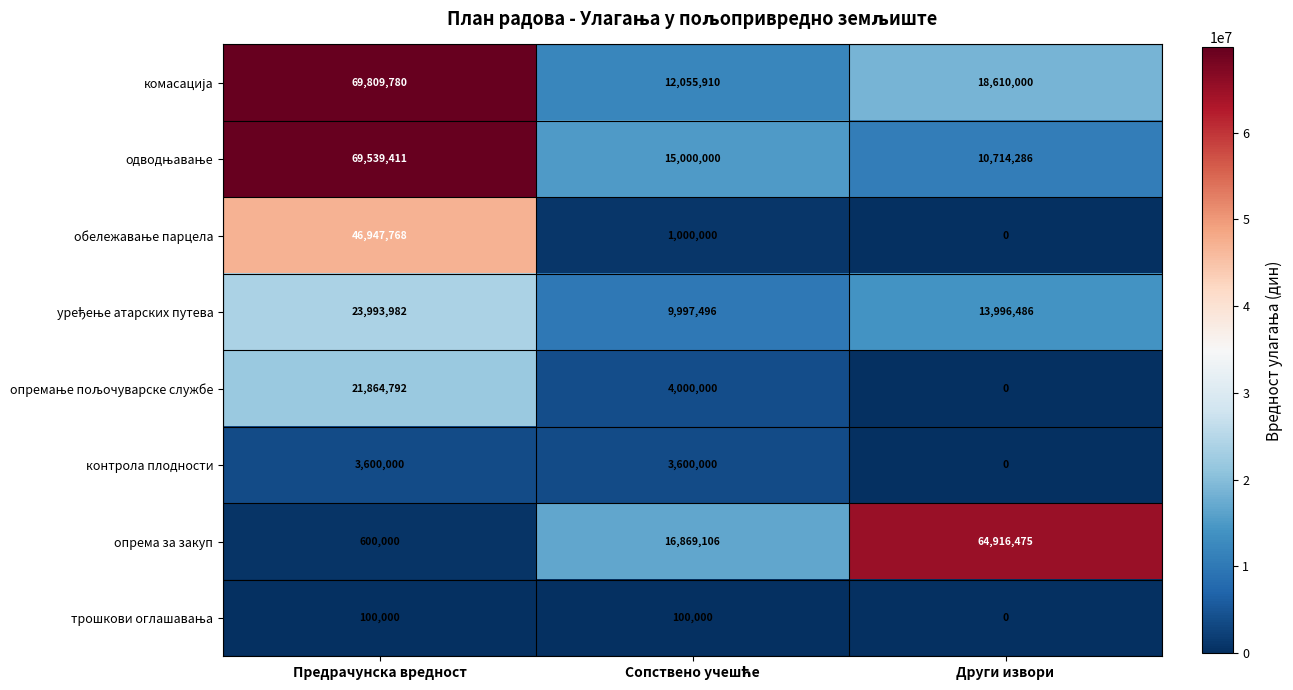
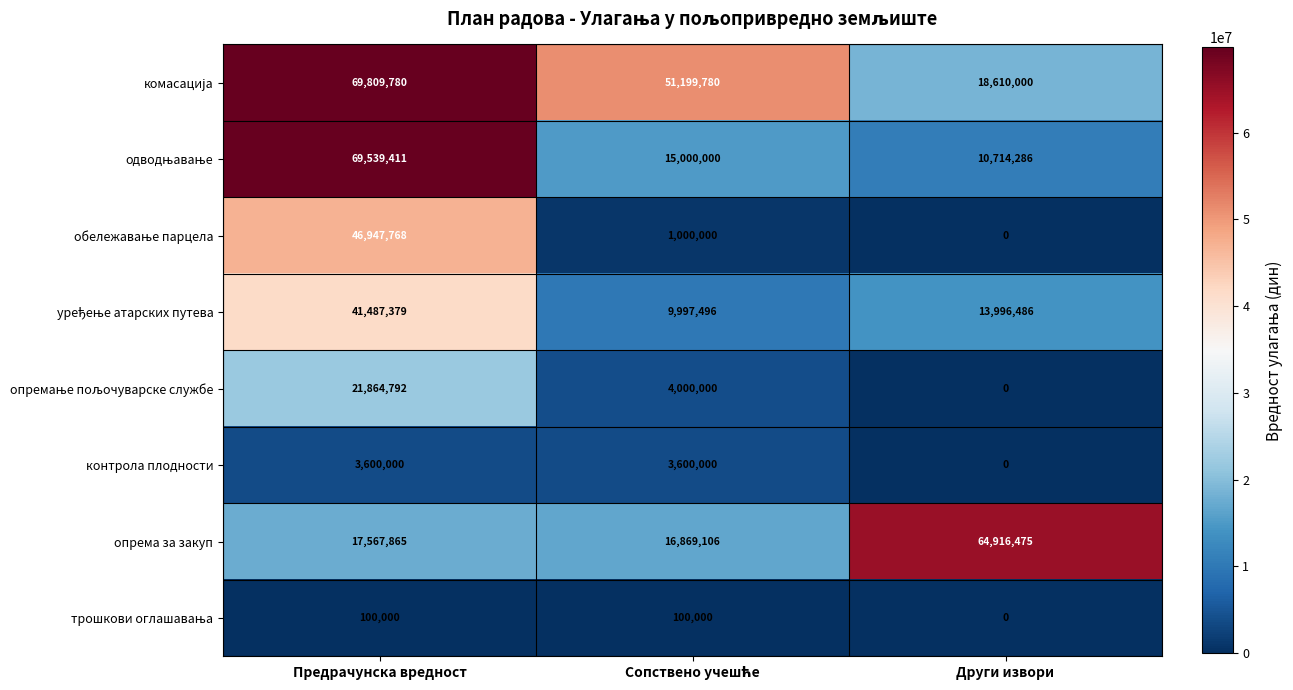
  {
    "комасација": {
      "Предрачунска вредност": "69,809,780",
-     "Сопствено учешће": "12,055,910",
+     "Сопствено учешће": "51,199,780",
      "Други извори": "18,610,000"
    },
    "одводњавање": {
      "Предрачунска вредност": "69,539,411",
      "Сопствено учешће": "15,000,000",
      "Други извори": "10,714,286"
    },
    "обележавање парцела": {
      "Предрачунска вредност": "46,947,768",
      "Сопствено учешће": "1,000,000",
      "Други извори": "0"
    },
    "уређење атарских путева": {
-     "Предрачунска вредност": "23,993,982",
+     "Предрачунска вредност": "41,487,379",
      "Сопствено учешће": "9,997,496",
      "Други извори": "13,996,486"
    },
    "опремање пољочуварске службе": {
      "Предрачунска вредност": "21,864,792",
      "Сопствено учешће": "4,000,000",
      "Други извори": "0"
    },
    "контрола плодности": {
      "Предрачунска вредност": "3,600,000",
      "Сопствено учешће": "3,600,000",
      "Други извори": "0"
    },
    "опрема за закуп": {
-     "Предрачунска вредност": "600,000",
+     "Предрачунска вредност": "17,567,865",
      "Сопствено учешће": "16,869,106",
      "Други извори": "64,916,475"
    },
    "трошкови оглашавања": {
      "Предрачунска вредност": "100,000",
      "Сопствено учешће": "100,000",
      "Други извори": "0"
    }
  }
